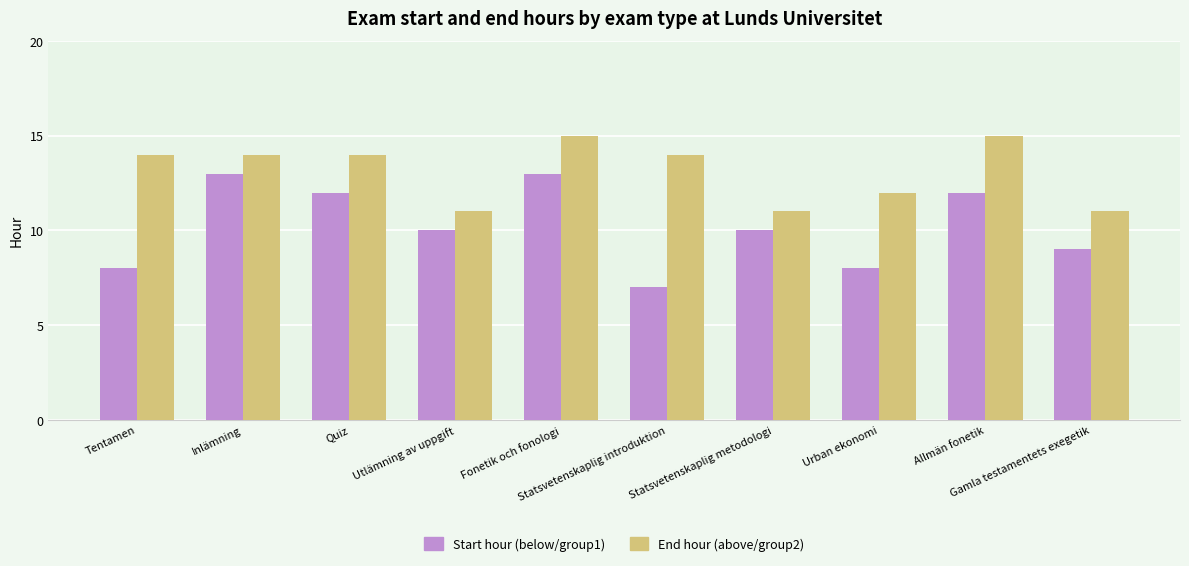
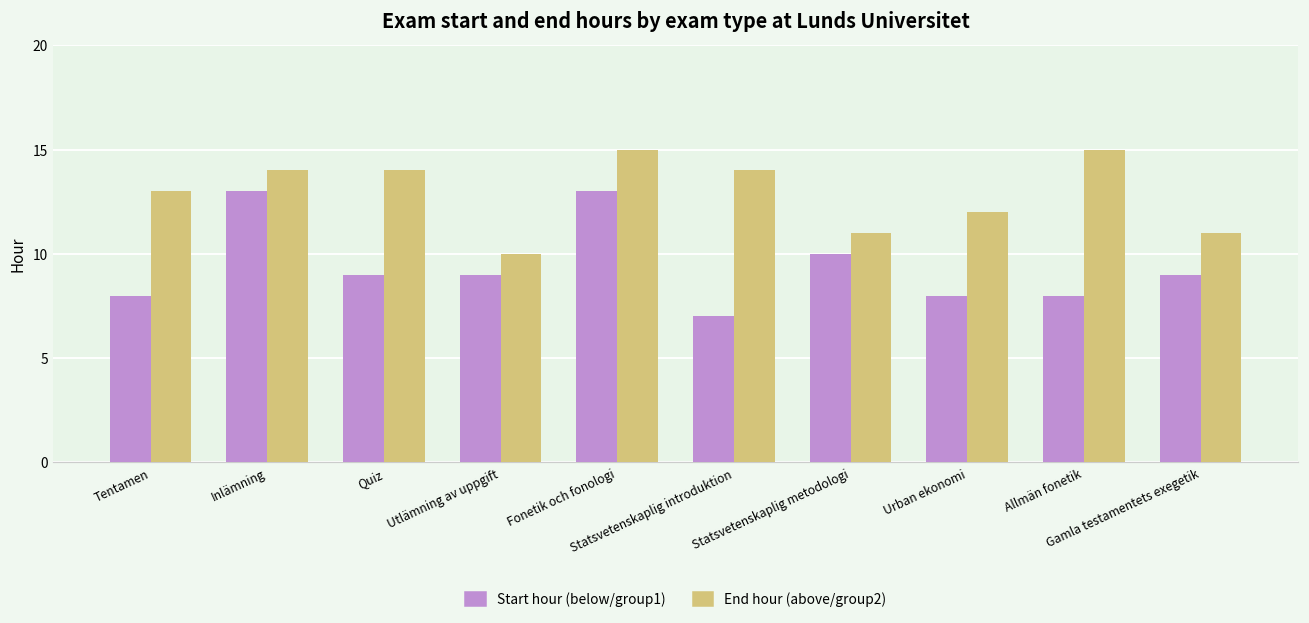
  {
    "Start hour (below/group1)": {
      "Tentamen": 8,
      "Inlämning": 13,
-     "Quiz": 12,
-     "Utlämning av uppgift": 10,
+     "Quiz": 9,
+     "Utlämning av uppgift": 9,
      "Fonetik och fonologi": 13,
      "Statsvetenskaplig introduktion": 7,
      "Statsvetenskaplig metodologi": 10,
      "Urban ekonomi": 8,
-     "Allmän fonetik": 12,
+     "Allmän fonetik": 8,
      "Gamla testamentets exegetik": 9
    },
    "End hour (above/group2)": {
-     "Tentamen": 14,
+     "Tentamen": 13,
      "Inlämning": 14,
      "Quiz": 14,
-     "Utlämning av uppgift": 11,
+     "Utlämning av uppgift": 10,
      "Fonetik och fonologi": 15,
      "Statsvetenskaplig introduktion": 14,
      "Statsvetenskaplig metodologi": 11,
      "Urban ekonomi": 12,
      "Allmän fonetik": 15,
      "Gamla testamentets exegetik": 11
    }
  }
